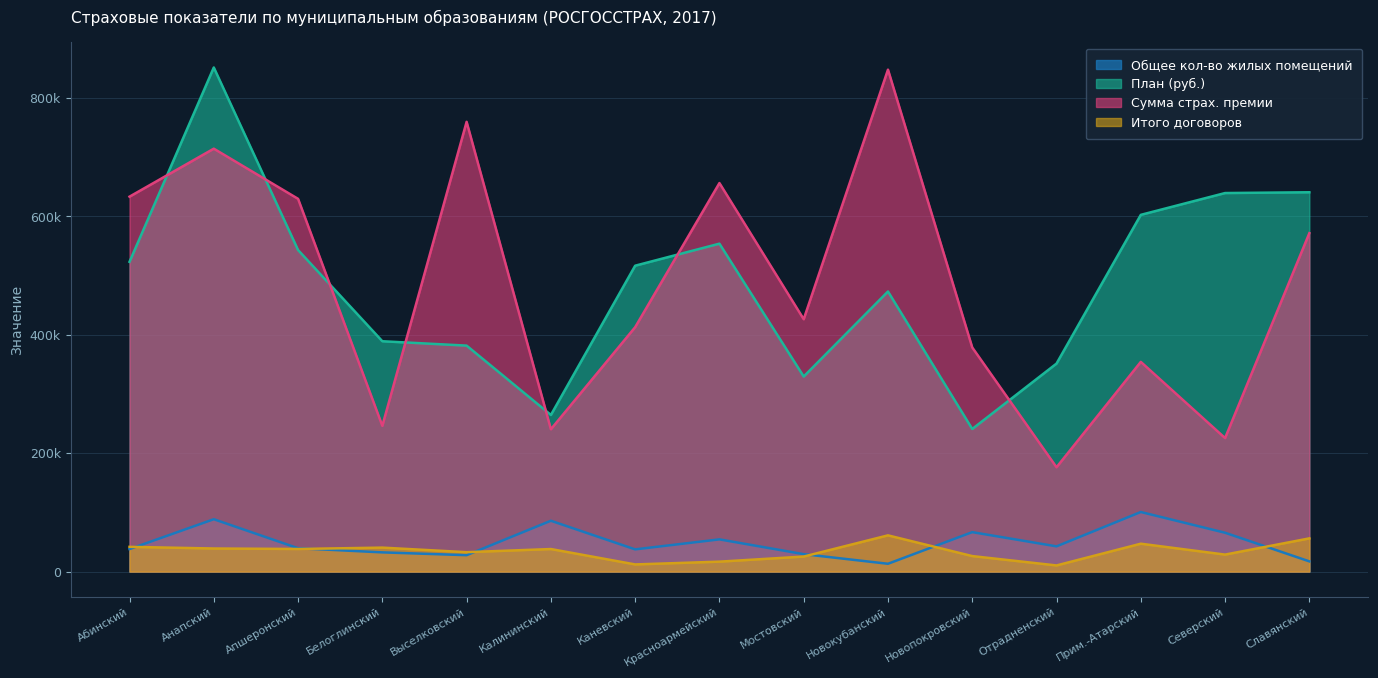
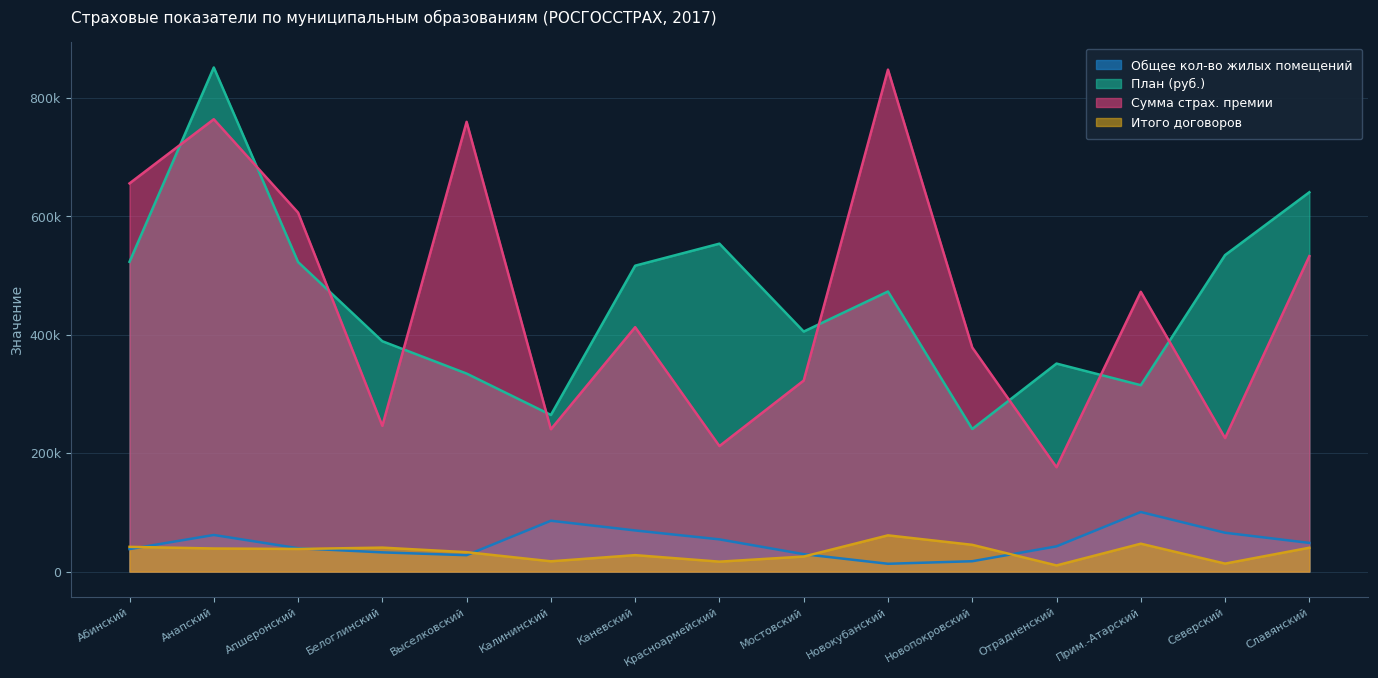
  {
    "Общее кол-во жилых помещений": {
-     "Анапский": 90000,
+     "Анапский": 60000,
      "Белоглинский": 30000,
      "Выселковский": 30000,
      "Калининский": 90000,
-     "Каневский": 40000,
+     "Каневский": 70000,
      "Красноармейский": 50000,
      "Новокубанский": 10000,
-     "Новопокровский": 70000,
+     "Новопокровский": 20000,
      "Отрадненский": 40000,
      "Прим.-Атарский": 100000,
      "Северский": 70000,
-     "Славянский": 20000
+     "Славянский": 50000
    },
    "План (руб.)": {
      "Абинский": 520000,
      "Анапский": 850000,
-     "Апшеронский": 540000,
+     "Апшеронский": 520000,
      "Белоглинский": 390000,
-     "Выселковский": 380000,
+     "Выселковский": 330000,
      "Калининский": 260000,
      "Каневский": 520000,
      "Красноармейский": 550000,
-     "Мостовский": 330000,
+     "Мостовский": 410000,
      "Новокубанский": 470000,
      "Новопокровский": 240000,
      "Отрадненский": 350000,
-     "Прим.-Атарский": 600000,
-     "Северский": 640000,
+     "Прим.-Атарский": 310000,
+     "Северский": 530000,
      "Славянский": 640000
    },
    "Сумма страх. премии": {
-     "Абинский": 630000,
-     "Анапский": 710000,
-     "Апшеронский": 630000,
+     "Абинский": 660000,
+     "Анапский": 760000,
+     "Апшеронский": 610000,
      "Белоглинский": 250000,
      "Выселковский": 760000,
      "Калининский": 240000,
      "Каневский": 410000,
-     "Красноармейский": 660000,
-     "Мостовский": 430000,
+     "Красноармейский": 210000,
+     "Мостовский": 320000,
      "Новокубанский": 850000,
      "Новопокровский": 380000,
      "Отрадненский": 180000,
-     "Прим.-Атарский": 350000,
+     "Прим.-Атарский": 470000,
      "Северский": 230000,
-     "Славянский": 570000
+     "Славянский": 530000
    },
    "Итого договоров": {
      "Анапский": 40000,
      "Белоглинский": 40000,
      "Выселковский": 30000,
-     "Калининский": 40000,
-     "Каневский": 10000,
+     "Калининский": 20000,
+     "Каневский": 30000,
      "Красноармейский": 20000,
      "Новокубанский": 60000,
-     "Новопокровский": 30000,
+     "Новопокровский": 50000,
      "Отрадненский": 10000,
      "Прим.-Атарский": 50000,
-     "Северский": 30000,
-     "Славянский": 60000
+     "Северский": 10000,
+     "Славянский": 40000
    }
  }
